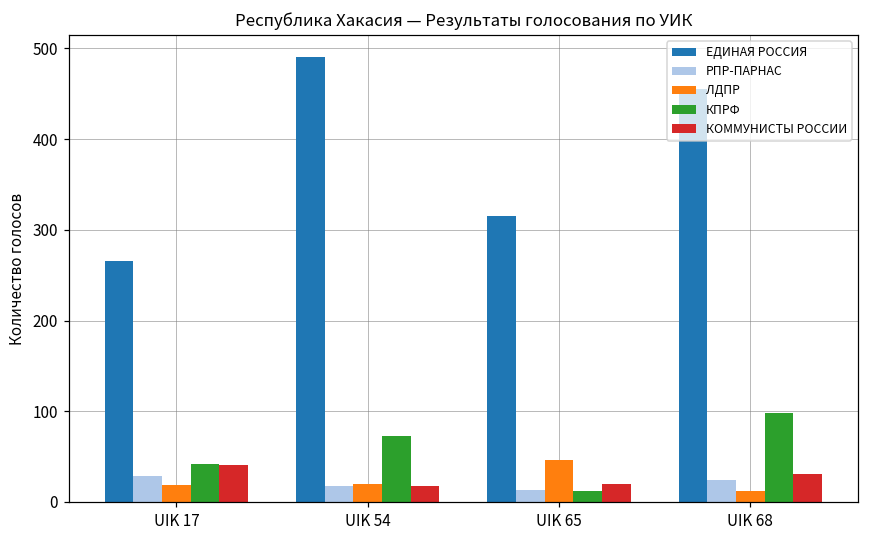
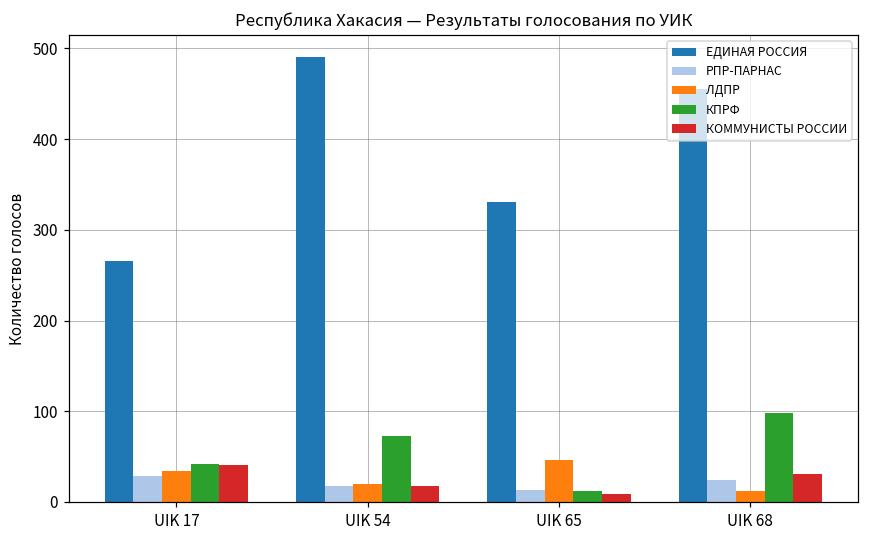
  {
    "ЕДИНАЯ РОССИЯ": {
      "UIK 17": 270,
      "UIK 54": 490,
-     "UIK 65": 320
+     "UIK 65": 330
    },
    "РПР-ПАРНАС": {
      "UIK 17": 30,
      "UIK 54": 20,
      "UIK 65": 10,
      "UIK 68": 20
    },
    "ЛДПР": {
-     "UIK 17": 20,
+     "UIK 17": 30,
      "UIK 54": 20,
      "UIK 65": 50,
      "UIK 68": 10
    },
    "КПРФ": {
      "UIK 17": 40,
      "UIK 54": 70,
      "UIK 65": 10,
      "UIK 68": 100
    },
    "КОММУНИСТЫ РОССИИ": {
      "UIK 17": 40,
      "UIK 54": 20,
-     "UIK 65": 20,
+     "UIK 65": 10,
      "UIK 68": 30
    }
  }
